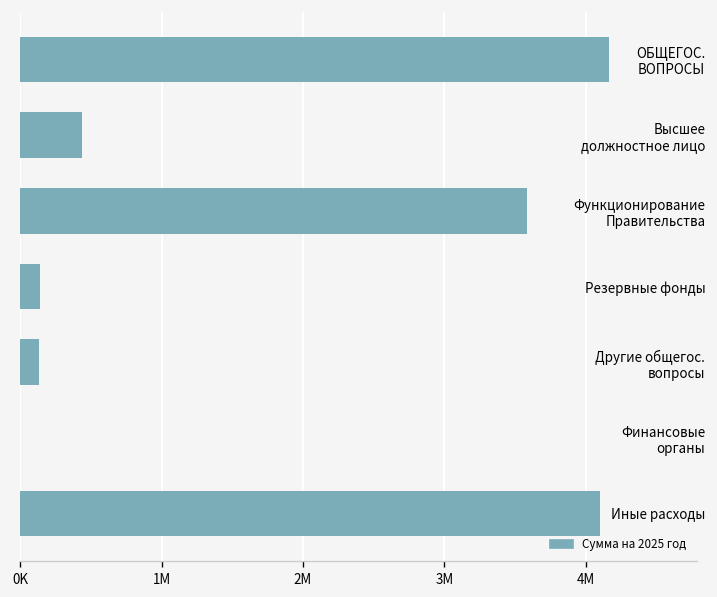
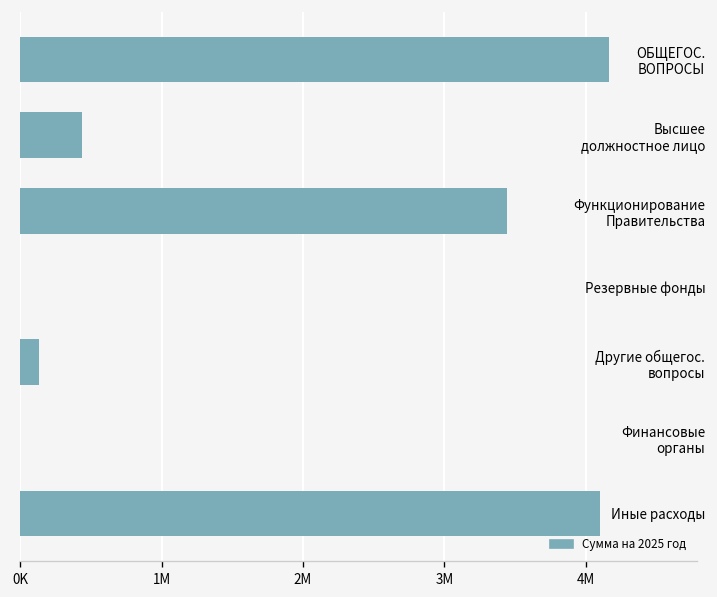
  {
    "ОБЩЕГОС. ВОПРОСЫ": 4160000,
    "Высшее должностное лицо": 440000,
-   "Функционирование Правительства": 3580000,
-   "Резервные фонды": 140000,
+   "Функционирование Правительства": 3440000,
+   "Резервные фонды": 0,
    "Другие общегос. вопросы": 130000,
    "Финансовые органы": 0,
    "Иные расходы": 4100000
  }
